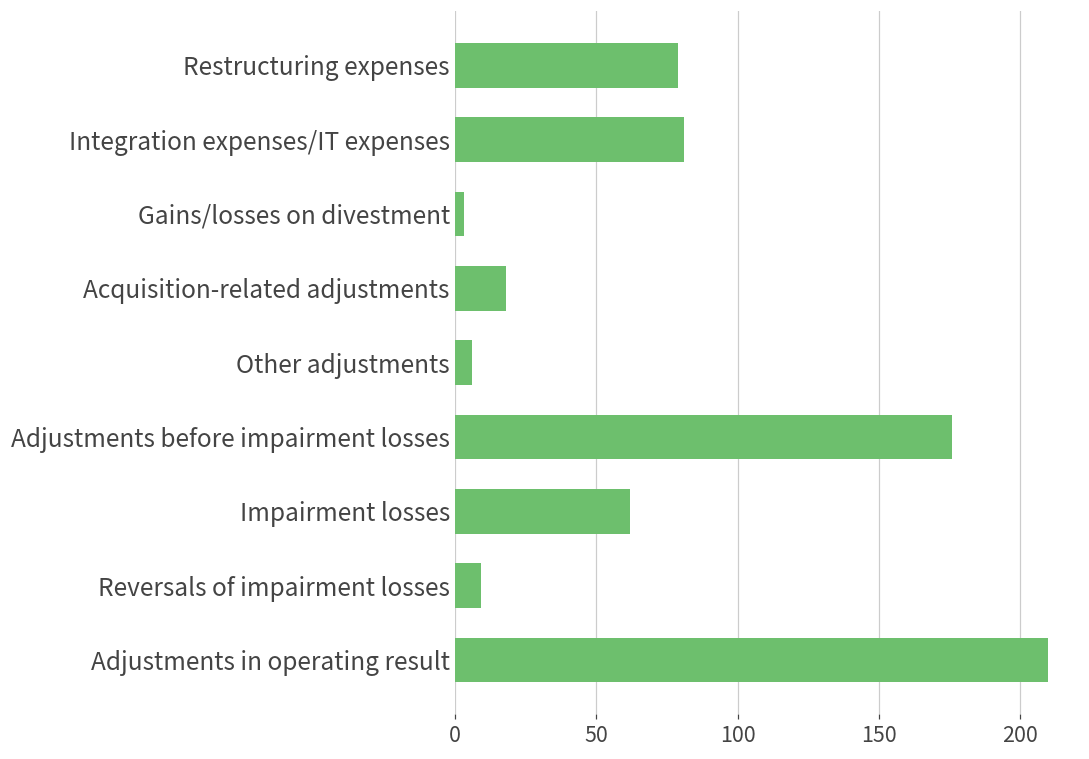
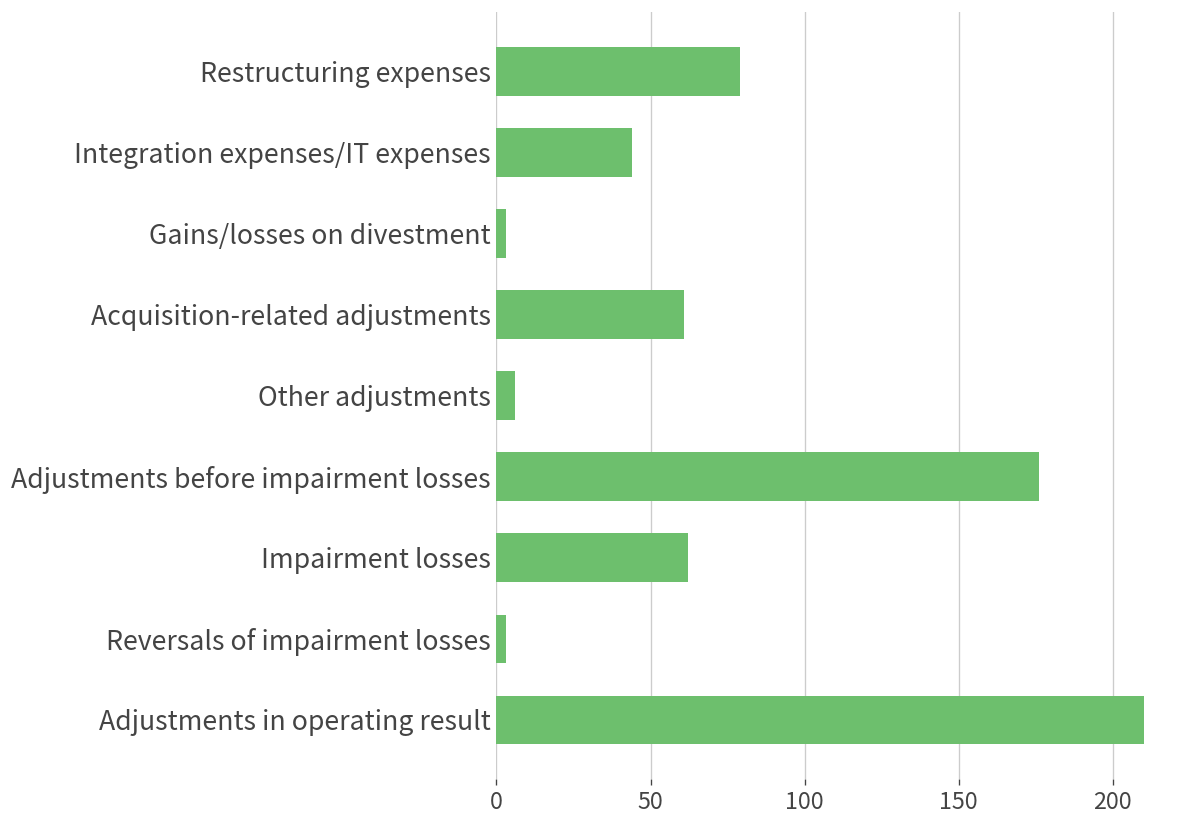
  {
    "Restructuring expenses": 79,
-   "Integration expenses/IT expenses": 81,
+   "Integration expenses/IT expenses": 44,
    "Gains/losses on divestment": 3,
-   "Acquisition-related adjustments": 18,
+   "Acquisition-related adjustments": 61,
    "Other adjustments": 6,
    "Adjustments before impairment losses": 176,
    "Impairment losses": 62,
-   "Reversals of impairment losses": 9,
+   "Reversals of impairment losses": 3,
    "Adjustments in operating result": 210
  }
